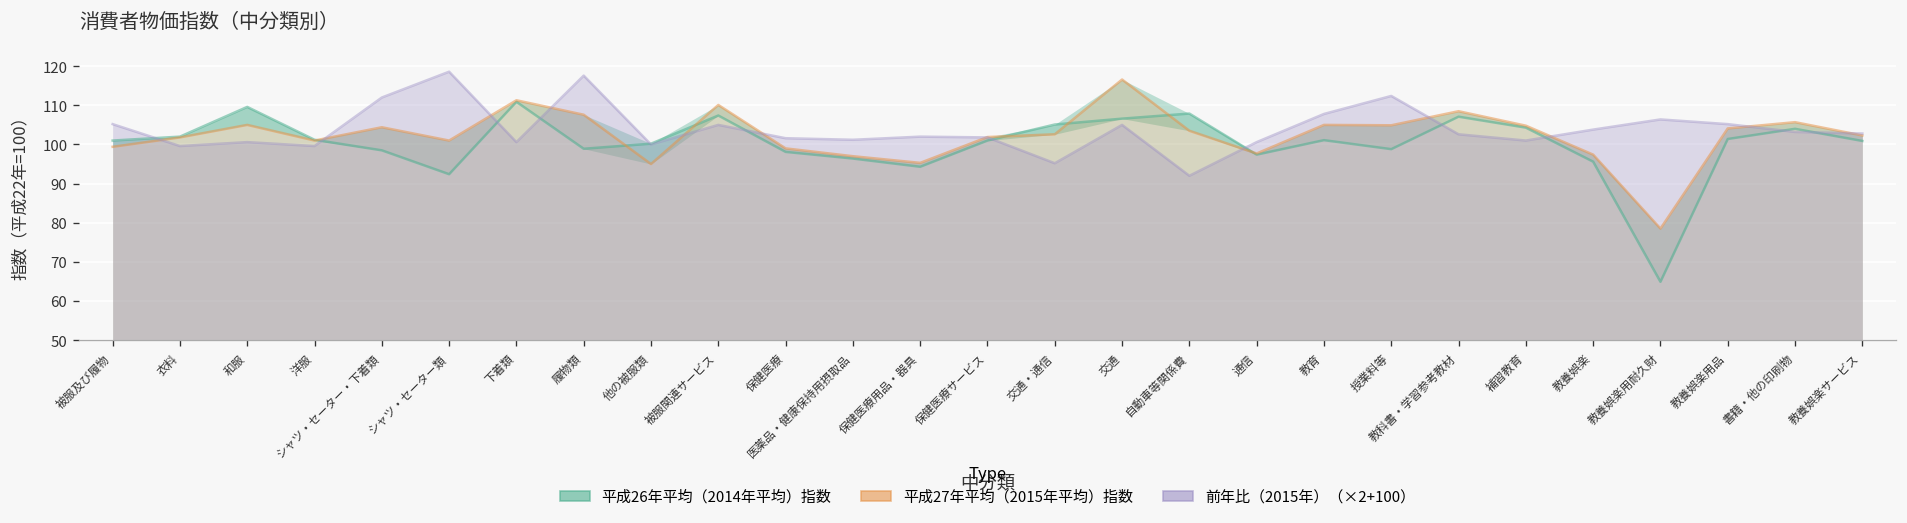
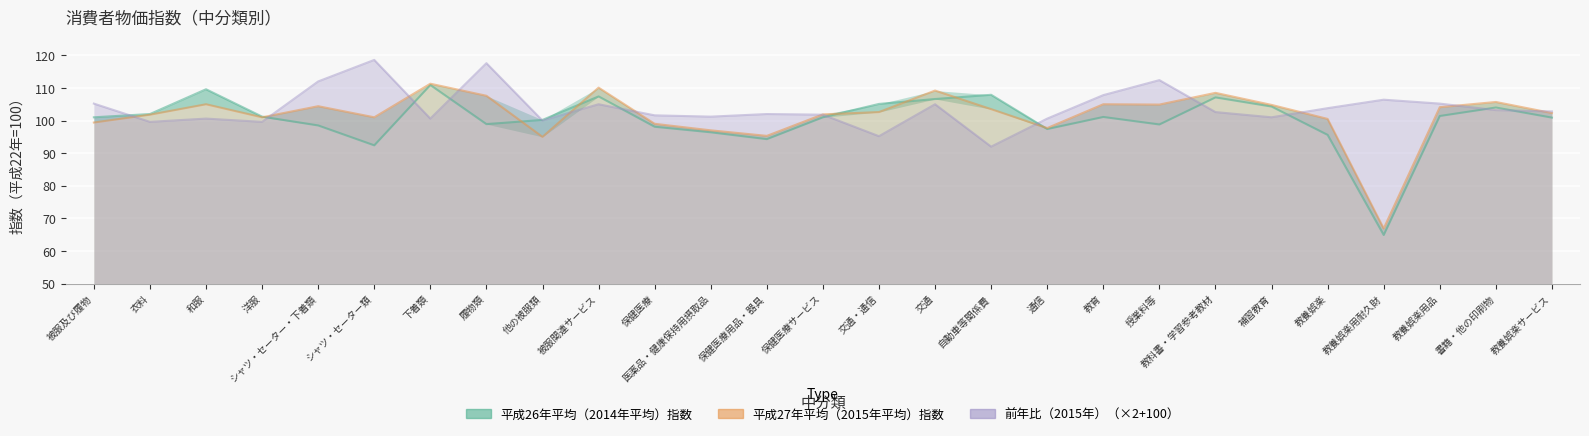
  {
    "平成27年平均（2015年平均）指数": {
      "被服及び履物": 99,
      "和服": 105,
      "他の被服類": 95,
      "交通・通信": 103,
-     "交通": 117,
+     "交通": 109,
      "自動車等関係費": 104,
-     "教養娯楽": 97,
-     "教養娯楽用耐久財": 79
+     "教養娯楽": 101,
+     "教養娯楽用耐久財": 67
    }
  }
